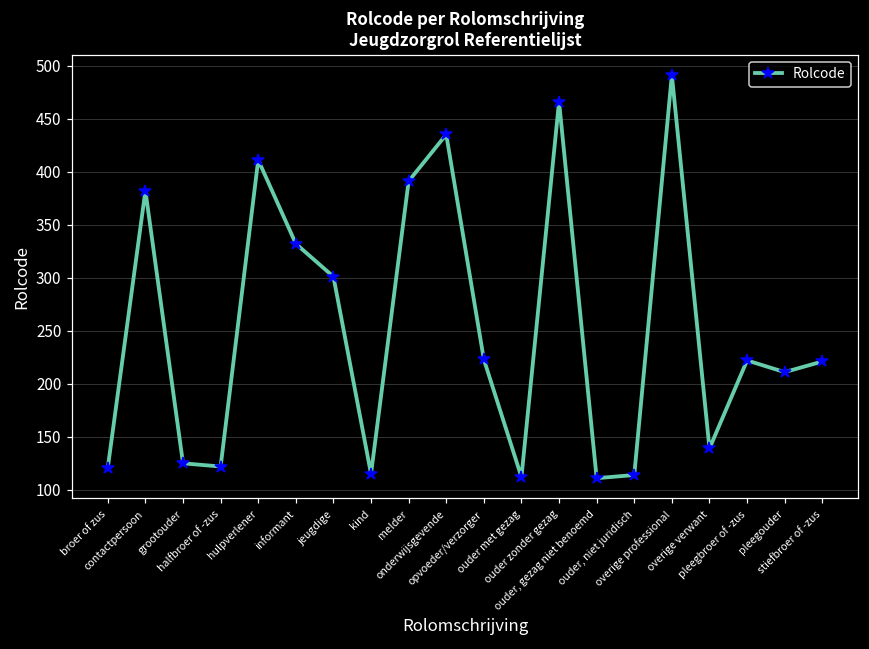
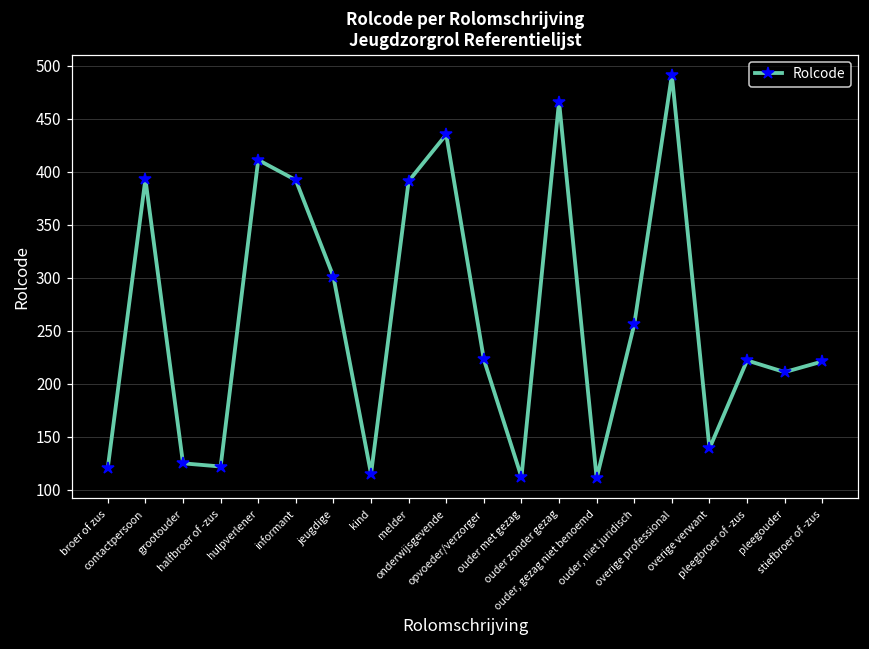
  {
    "broer of zus": 120,
-   "contactpersoon": 380,
+   "contactpersoon": 390,
    "grootouder": 130,
    "halfbroer of -zus": 120,
    "hulpverlener": 410,
-   "informant": 330,
+   "informant": 390,
    "jeugdige": 300,
    "kind": 120,
    "melder": 390,
    "onderwijsgevende": 440,
    "opvoeder/verzorger": 220,
    "ouder met gezag": 110,
    "ouder zonder gezag": 470,
    "ouder, gezag niet benoemd": 110,
-   "ouder, niet juridisch": 110,
+   "ouder, niet juridisch": 260,
    "overige professional": 490,
    "overige verwant": 140,
    "pleegbroer of -zus": 220,
    "pleegouder": 210,
    "stiefbroer of -zus": 220
  }
